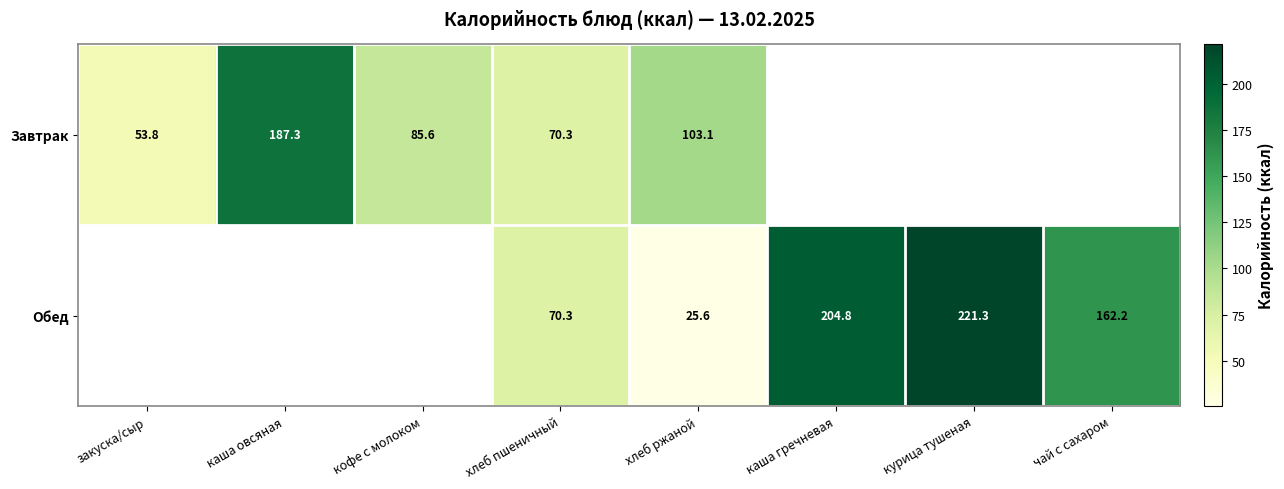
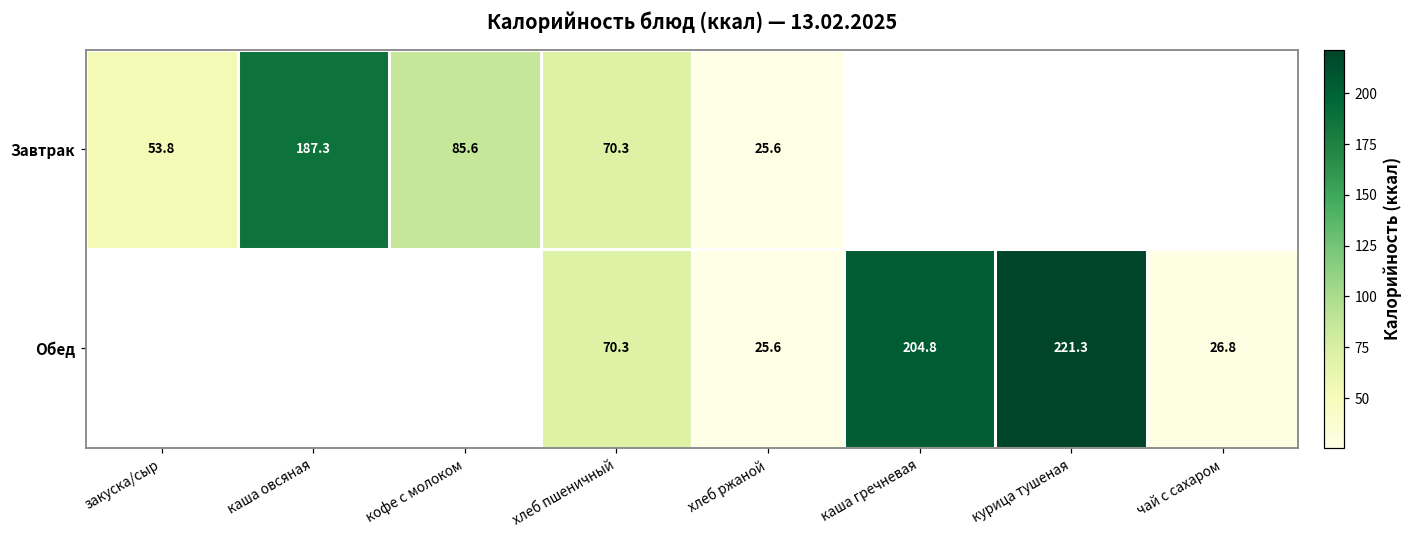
  {
    "Завтрак": {
      "закуска/сыр": 53.8,
      "каша овсяная": 187.3,
      "кофе с молоком": 85.6,
      "хлеб пшеничный": 70.3,
-     "хлеб ржаной": 103.1
+     "хлеб ржаной": 25.6
    },
    "Обед": {
      "хлеб пшеничный": 70.3,
      "хлеб ржаной": 25.6,
      "каша гречневая": 204.8,
      "курица тушеная": 221.3,
-     "чай с сахаром": 162.2
+     "чай с сахаром": 26.8
    }
  }
